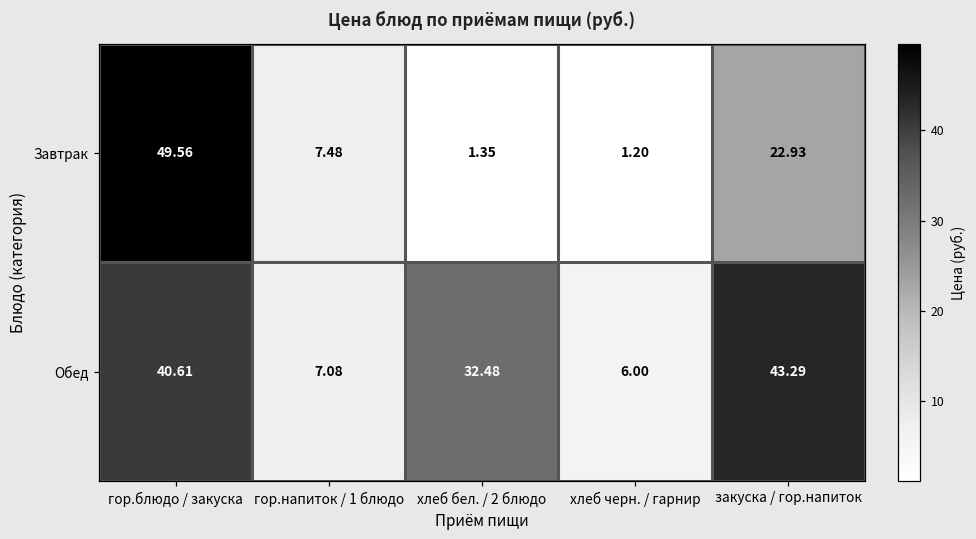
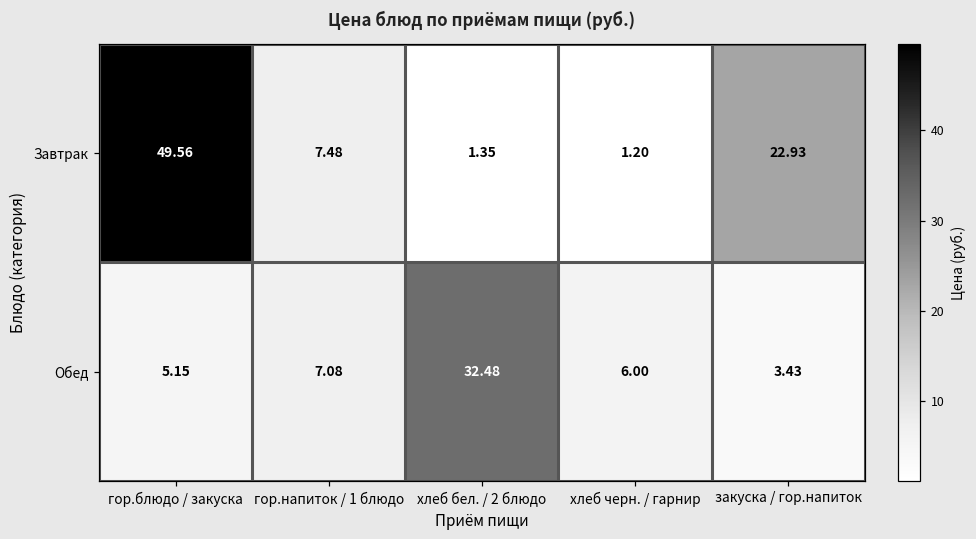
  {
    "Завтрак": {
      "гор.блюдо / закуска": 49.56,
      "гор.напиток / 1 блюдо": 7.48,
      "хлеб бел. / 2 блюдо": 1.35,
      "хлеб черн. / гарнир": 1.20,
      "закуска / гор.напиток": 22.93
    },
    "Обед": {
-     "гор.блюдо / закуска": 40.61,
+     "гор.блюдо / закуска": 5.15,
      "гор.напиток / 1 блюдо": 7.08,
      "хлеб бел. / 2 блюдо": 32.48,
      "хлеб черн. / гарнир": 6.00,
-     "закуска / гор.напиток": 43.29
+     "закуска / гор.напиток": 3.43
    }
  }
